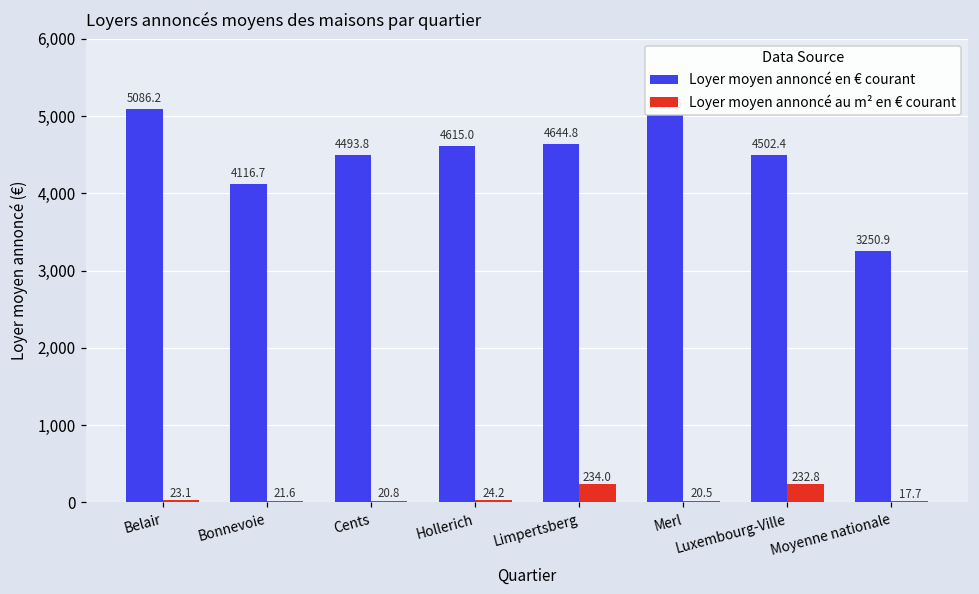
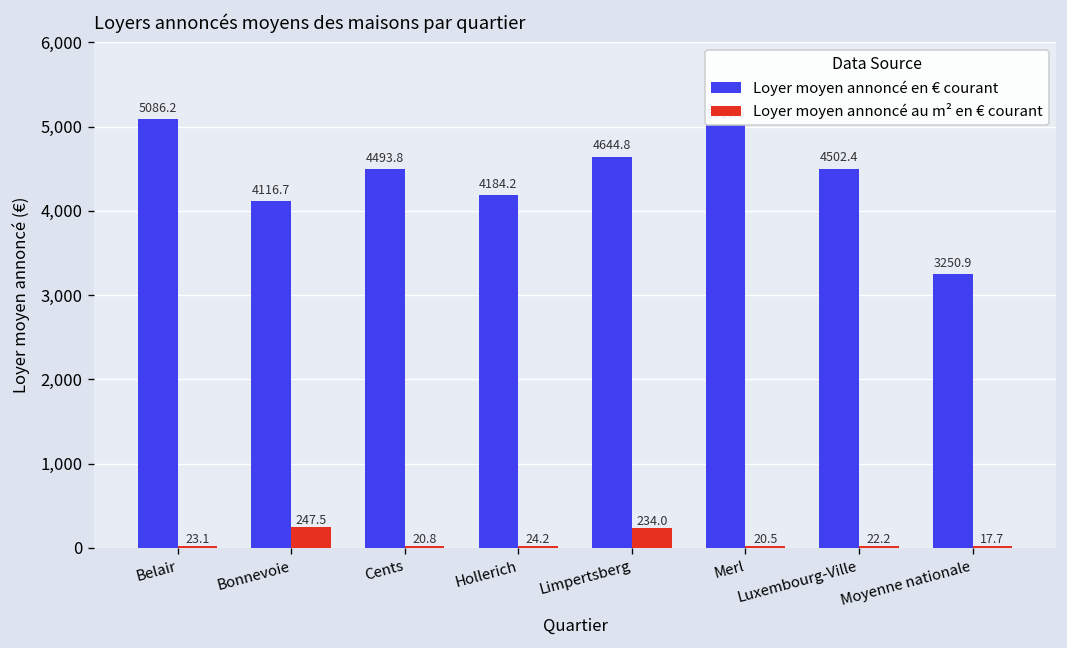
  {
    "Loyer moyen annoncé en € courant": {
      "Belair": 5086.2,
      "Bonnevoie": 4116.7,
      "Cents": 4493.8,
-     "Hollerich": 4615.0,
+     "Hollerich": 4184.2,
      "Limpertsberg": 4644.8,
      "Luxembourg-Ville": 4502.4,
      "Moyenne nationale": 3250.9
    },
    "Loyer moyen annoncé au m² en € courant": {
      "Belair": 23.1,
-     "Bonnevoie": 21.6,
+     "Bonnevoie": 247.5,
      "Cents": 20.8,
      "Hollerich": 24.2,
      "Limpertsberg": 234.0,
      "Merl": 20.5,
-     "Luxembourg-Ville": 232.8,
+     "Luxembourg-Ville": 22.2,
      "Moyenne nationale": 17.7
    }
  }
